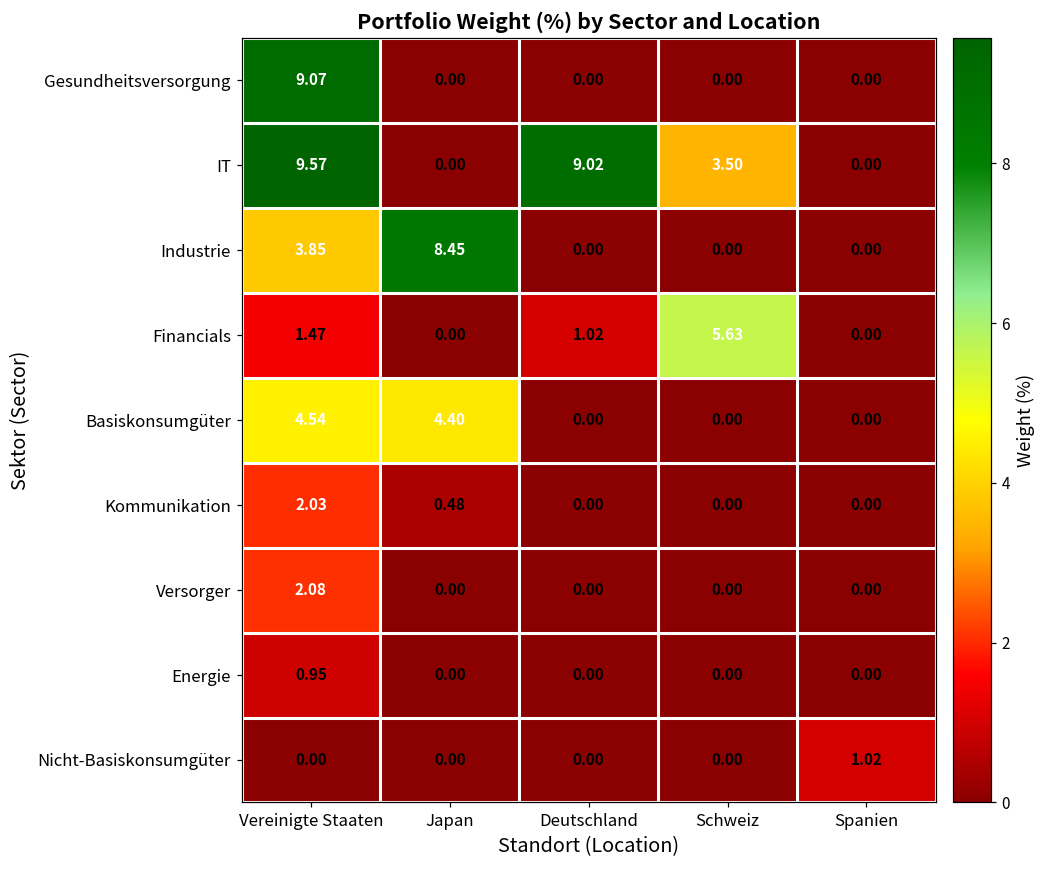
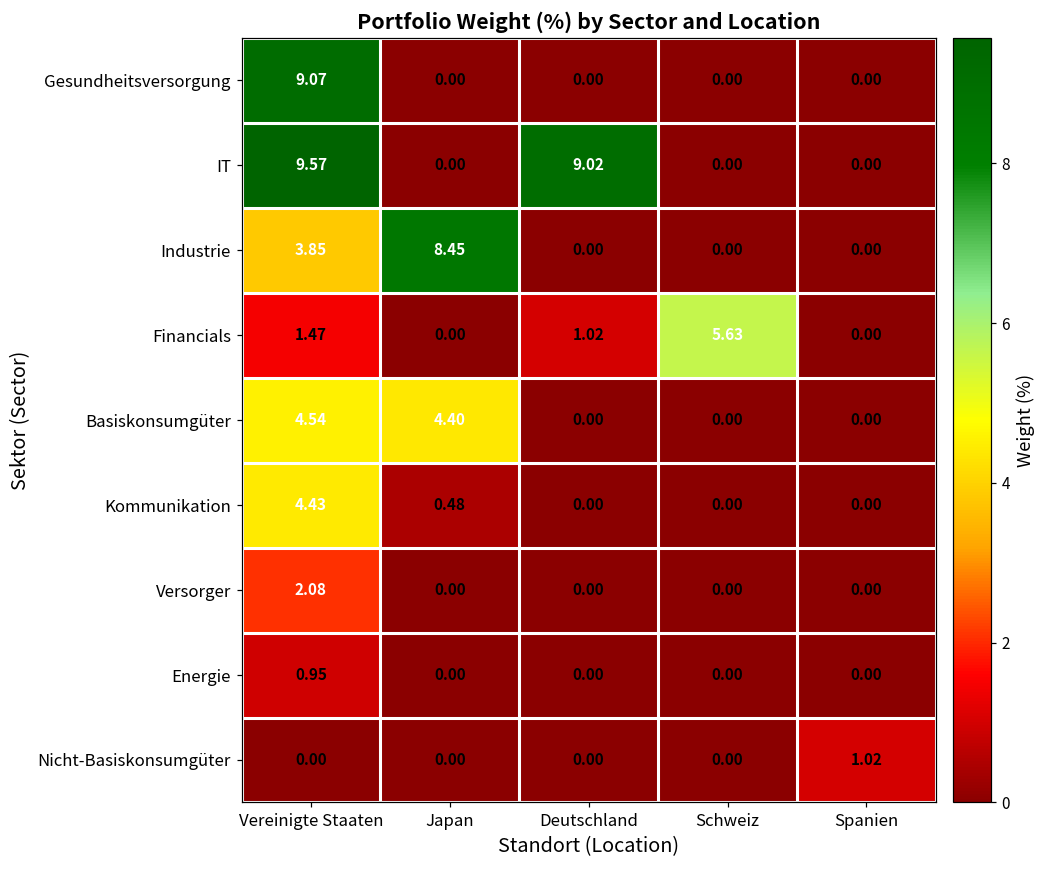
  {
    "Gesundheitsversorgung": {
      "Vereinigte Staaten": 9.07,
      "Japan": 0.00,
      "Deutschland": 0.00,
      "Schweiz": 0.00,
      "Spanien": 0.00
    },
    "IT": {
      "Vereinigte Staaten": 9.57,
      "Japan": 0.00,
      "Deutschland": 9.02,
-     "Schweiz": 3.50,
+     "Schweiz": 0.00,
      "Spanien": 0.00
    },
    "Industrie": {
      "Vereinigte Staaten": 3.85,
      "Japan": 8.45,
      "Deutschland": 0.00,
      "Schweiz": 0.00,
      "Spanien": 0.00
    },
    "Financials": {
      "Vereinigte Staaten": 1.47,
      "Japan": 0.00,
      "Deutschland": 1.02,
      "Schweiz": 5.63,
      "Spanien": 0.00
    },
    "Basiskonsumgüter": {
      "Vereinigte Staaten": 4.54,
      "Japan": 4.40,
      "Deutschland": 0.00,
      "Schweiz": 0.00,
      "Spanien": 0.00
    },
    "Kommunikation": {
-     "Vereinigte Staaten": 2.03,
+     "Vereinigte Staaten": 4.43,
      "Japan": 0.48,
      "Deutschland": 0.00,
      "Schweiz": 0.00,
      "Spanien": 0.00
    },
    "Versorger": {
      "Vereinigte Staaten": 2.08,
      "Japan": 0.00,
      "Deutschland": 0.00,
      "Schweiz": 0.00,
      "Spanien": 0.00
    },
    "Energie": {
      "Vereinigte Staaten": 0.95,
      "Japan": 0.00,
      "Deutschland": 0.00,
      "Schweiz": 0.00,
      "Spanien": 0.00
    },
    "Nicht-Basiskonsumgüter": {
      "Vereinigte Staaten": 0.00,
      "Japan": 0.00,
      "Deutschland": 0.00,
      "Schweiz": 0.00,
      "Spanien": 1.02
    }
  }
